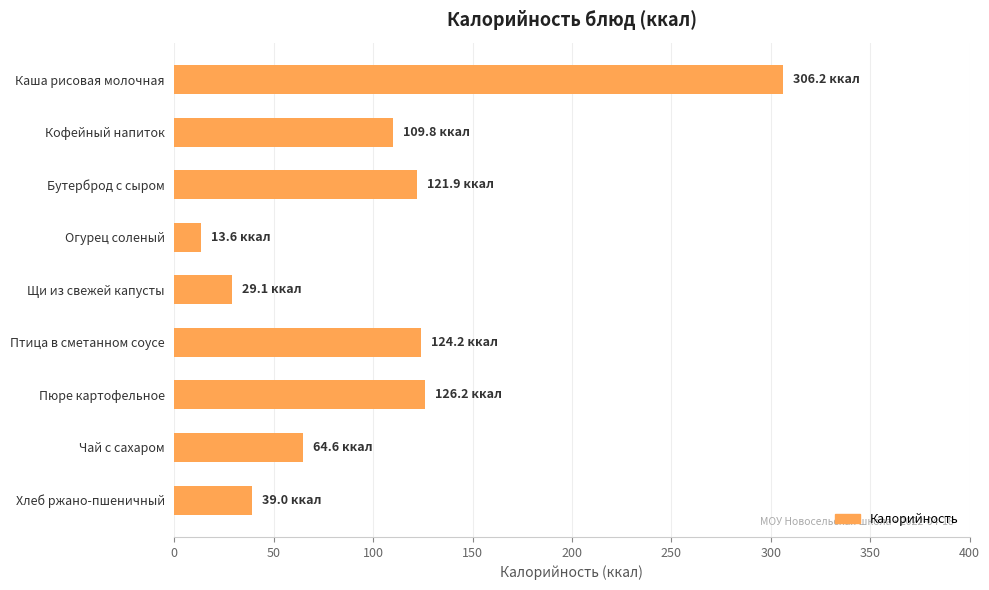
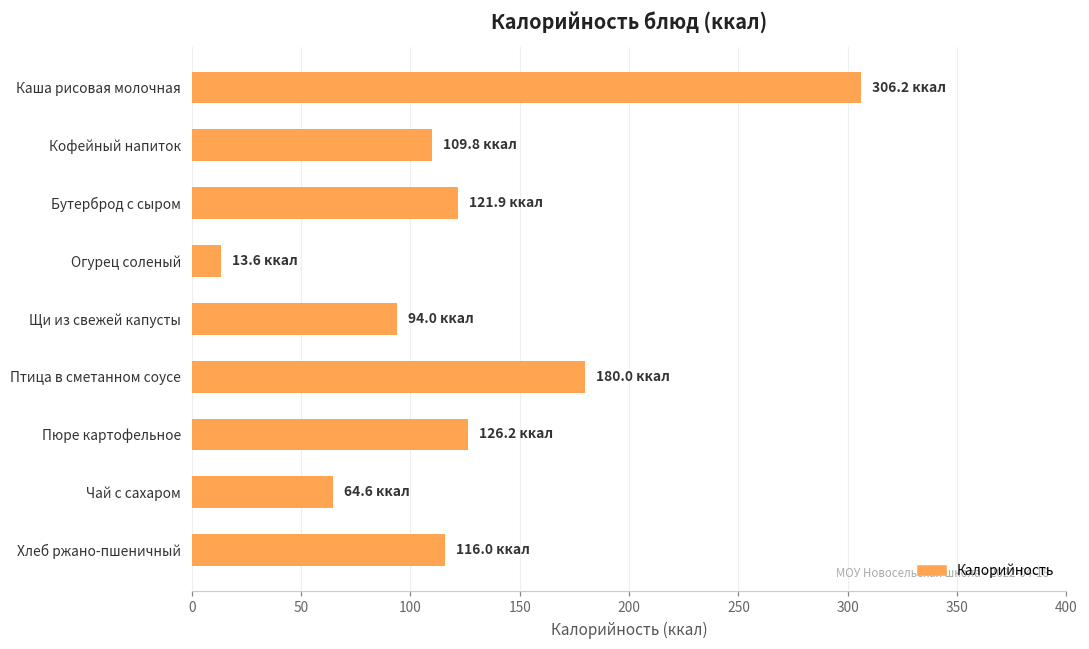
  {
    "Каша рисовая молочная": 306.2,
    "Кофейный напиток": 109.8,
    "Бутерброд с сыром": 121.9,
    "Огурец соленый": 13.6,
-   "Щи из свежей капусты": 29.1,
-   "Птица в сметанном соусе": 124.2,
+   "Щи из свежей капусты": 94.0,
+   "Птица в сметанном соусе": 180.0,
    "Пюре картофельное": 126.2,
    "Чай с сахаром": 64.6,
-   "Хлеб ржано-пшеничный": 39.0
+   "Хлеб ржано-пшеничный": 116.0
  }
